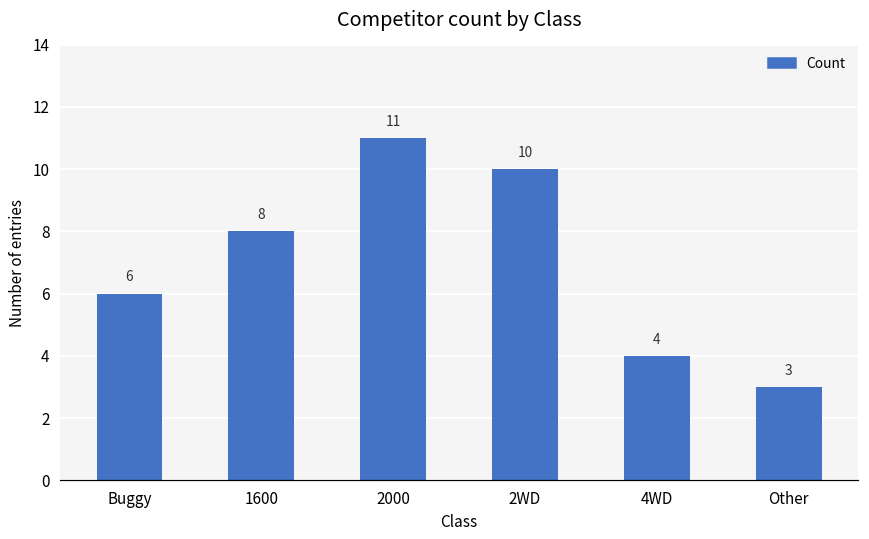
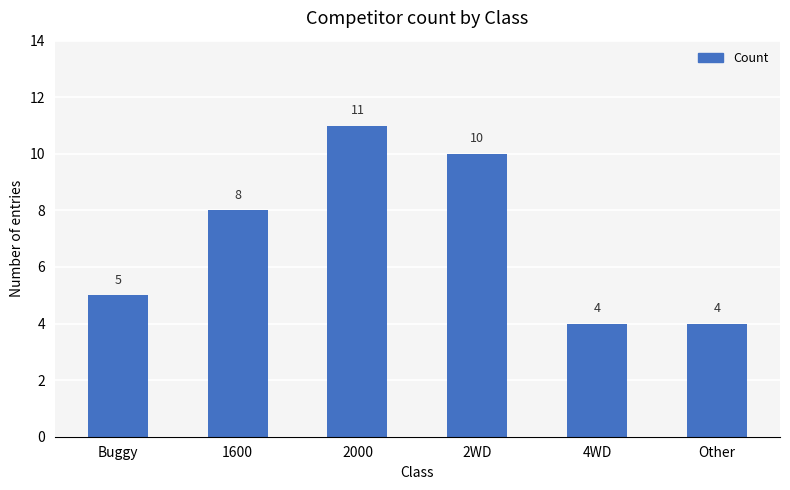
  {
-   "Buggy": 6,
+   "Buggy": 5,
    "1600": 8,
    "2000": 11,
    "2WD": 10,
    "4WD": 4,
-   "Other": 3
+   "Other": 4
  }
